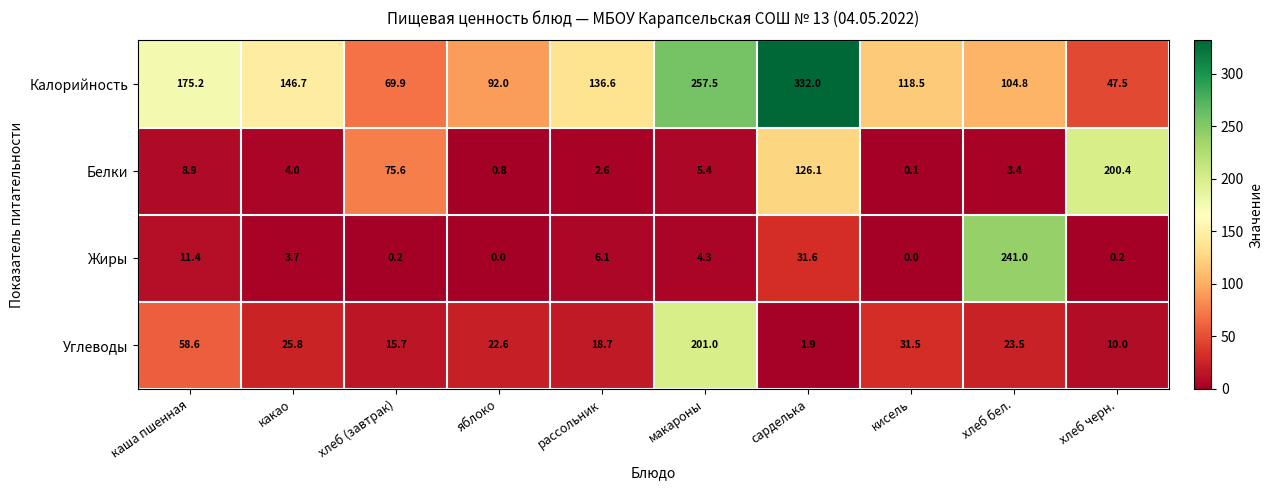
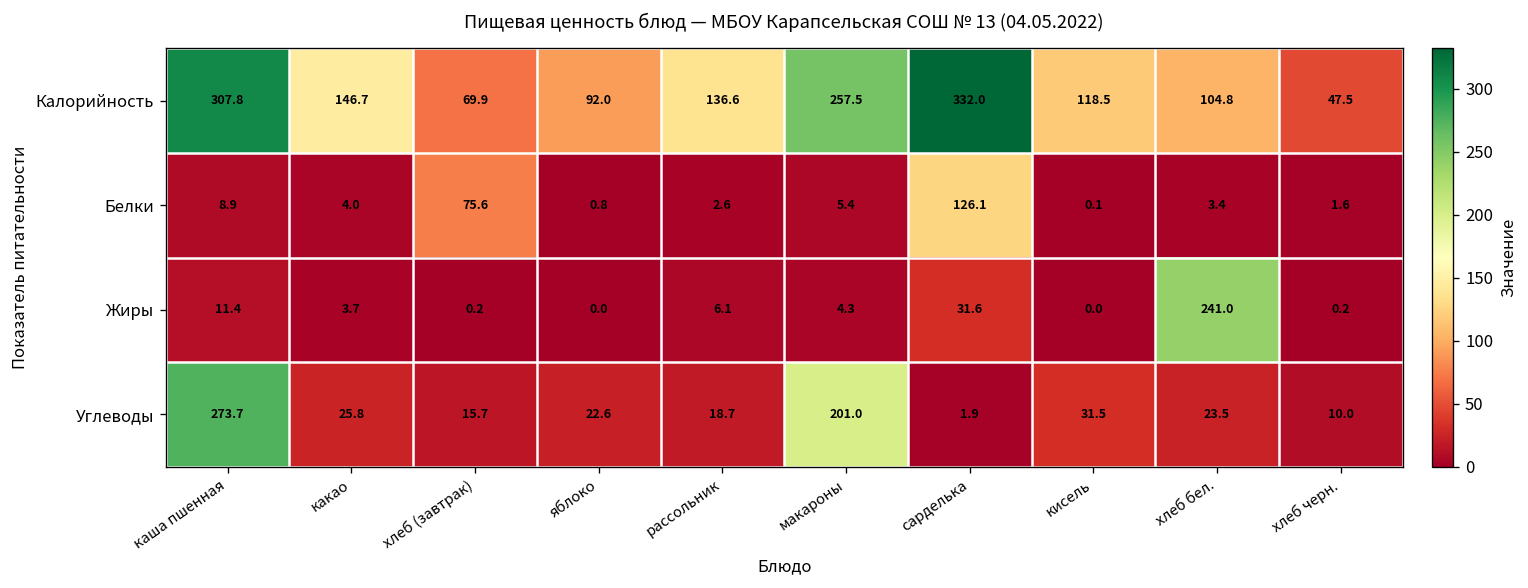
  {
    "Калорийность": {
-     "каша пшенная": 175.2,
+     "каша пшенная": 307.8,
      "какао": 146.7,
      "хлеб (завтрак)": 69.9,
      "яблоко": 92.0,
      "рассольник": 136.6,
      "макароны": 257.5,
      "сарделька": 332.0,
      "кисель": 118.5,
      "хлеб бел.": 104.8,
      "хлеб черн.": 47.5
    },
    "Белки": {
      "каша пшенная": 8.9,
      "какао": 4.0,
      "хлеб (завтрак)": 75.6,
      "яблоко": 0.8,
      "рассольник": 2.6,
      "макароны": 5.4,
      "сарделька": 126.1,
      "кисель": 0.1,
      "хлеб бел.": 3.4,
-     "хлеб черн.": 200.4
+     "хлеб черн.": 1.6
    },
    "Жиры": {
      "каша пшенная": 11.4,
      "какао": 3.7,
      "хлеб (завтрак)": 0.2,
      "яблоко": 0.0,
      "рассольник": 6.1,
      "макароны": 4.3,
      "сарделька": 31.6,
      "кисель": 0.0,
      "хлеб бел.": 241.0,
      "хлеб черн.": 0.2
    },
    "Углеводы": {
-     "каша пшенная": 58.6,
+     "каша пшенная": 273.7,
      "какао": 25.8,
      "хлеб (завтрак)": 15.7,
      "яблоко": 22.6,
      "рассольник": 18.7,
      "макароны": 201.0,
      "сарделька": 1.9,
      "кисель": 31.5,
      "хлеб бел.": 23.5,
      "хлеб черн.": 10.0
    }
  }
